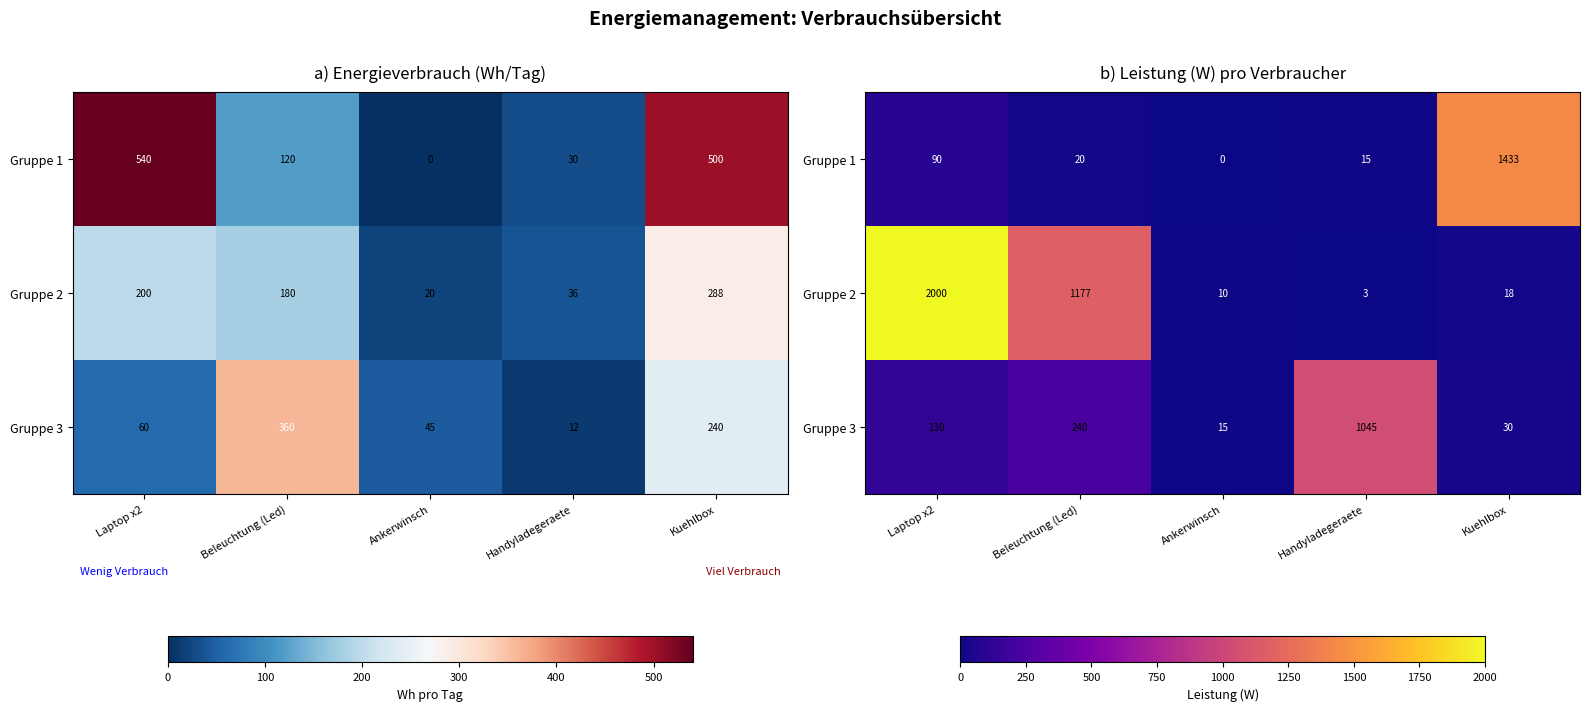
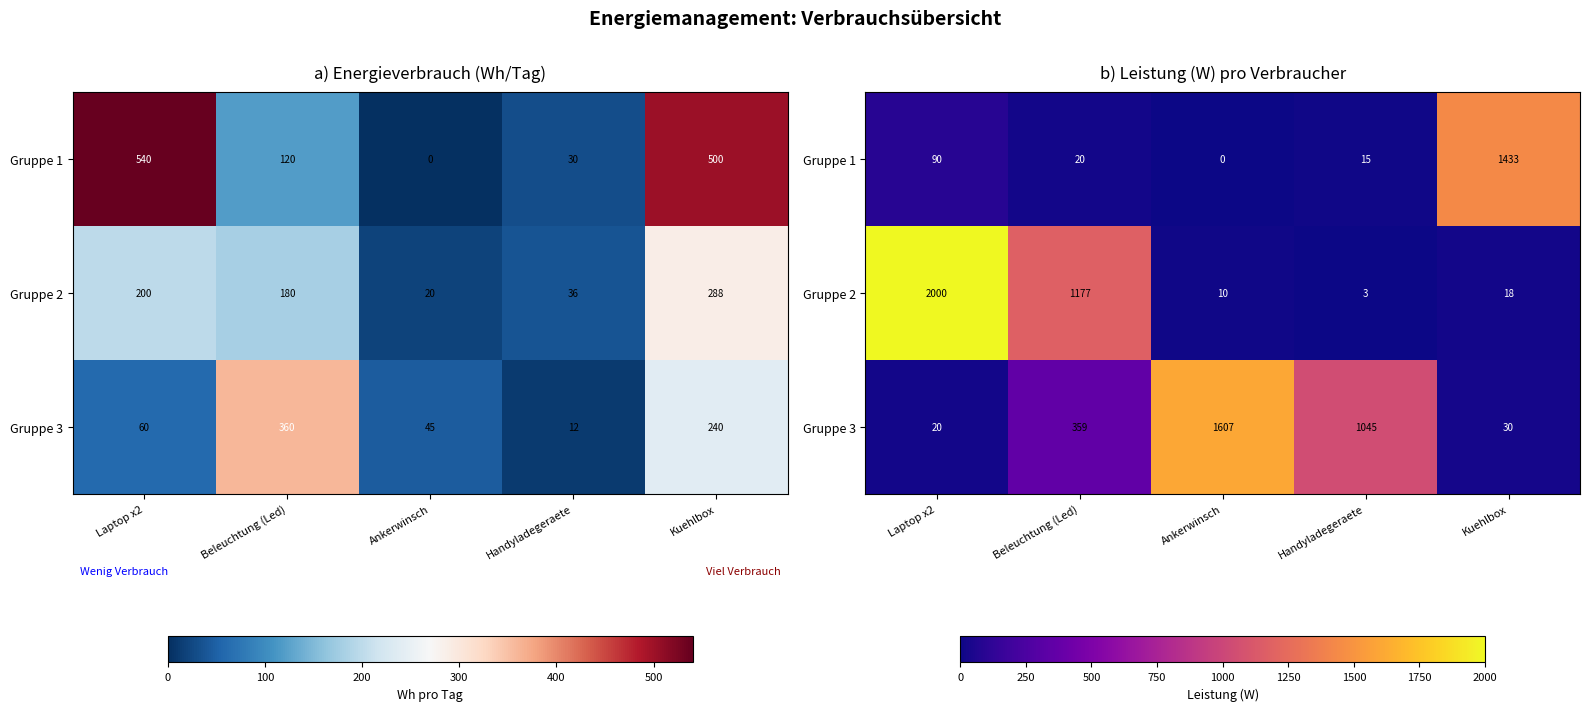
  {
    "a) Energieverbrauch (Wh/Tag)": {
      "Gruppe 1": {
        "Laptop x2": 540,
        "Beleuchtung (Led)": 120,
        "Ankerwinsch": 0,
        "Handyladegeraete": 30,
        "Kuehlbox": 500
      },
      "Gruppe 2": {
        "Laptop x2": 200,
        "Beleuchtung (Led)": 180,
        "Ankerwinsch": 20,
        "Handyladegeraete": 36,
        "Kuehlbox": 288
      },
      "Gruppe 3": {
        "Laptop x2": 60,
        "Beleuchtung (Led)": 360,
        "Ankerwinsch": 45,
        "Handyladegeraete": 12,
        "Kuehlbox": 240
      }
    },
    "b) Leistung (W) pro Verbraucher": {
      "Gruppe 1": {
        "Laptop x2": 90,
        "Beleuchtung (Led)": 20,
        "Ankerwinsch": 0,
        "Handyladegeraete": 15,
        "Kuehlbox": 1433
      },
      "Gruppe 2": {
        "Laptop x2": 2000,
        "Beleuchtung (Led)": 1177,
        "Ankerwinsch": 10,
        "Handyladegeraete": 3,
        "Kuehlbox": 18
      },
      "Gruppe 3": {
-       "Laptop x2": 130,
-       "Beleuchtung (Led)": 240,
-       "Ankerwinsch": 15,
+       "Laptop x2": 20,
+       "Beleuchtung (Led)": 359,
+       "Ankerwinsch": 1607,
        "Handyladegeraete": 1045,
        "Kuehlbox": 30
      }
    }
  }
